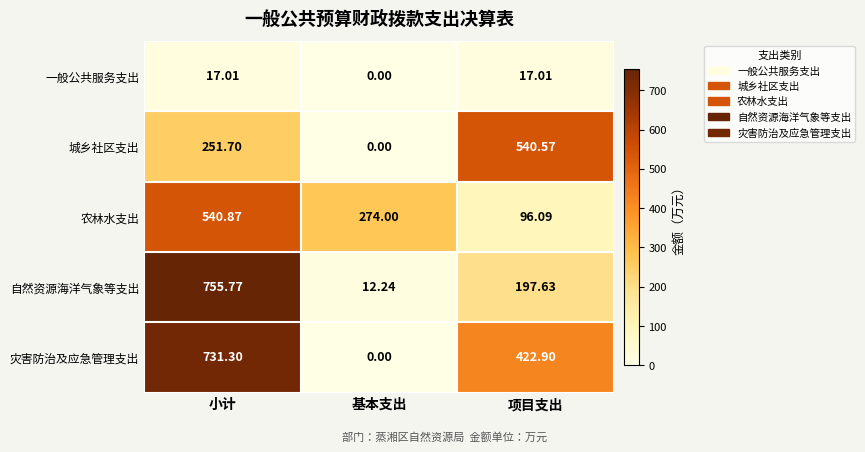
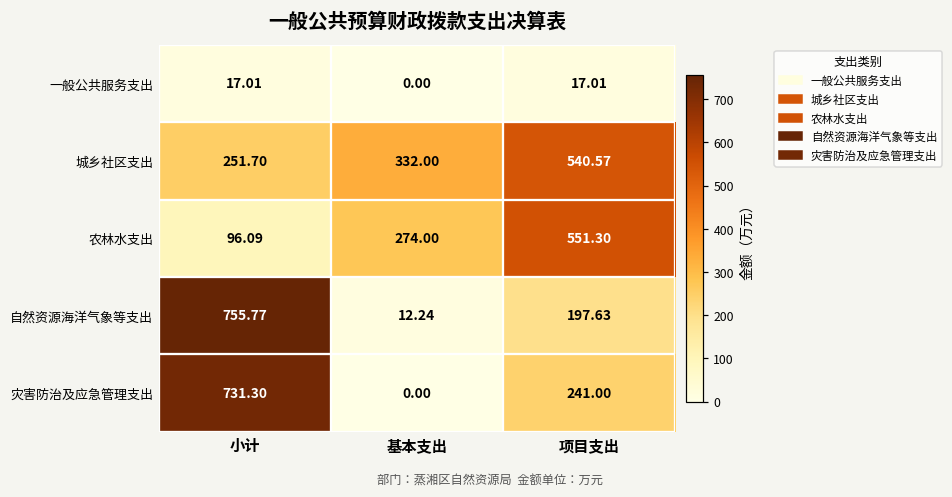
  {
    "一般公共服务支出": {
      "小计": 17.01,
      "基本支出": 0.00,
      "项目支出": 17.01
    },
    "城乡社区支出": {
      "小计": 251.70,
-     "基本支出": 0.00,
+     "基本支出": 332.00,
      "项目支出": 540.57
    },
    "农林水支出": {
-     "小计": 540.87,
+     "小计": 96.09,
      "基本支出": 274.00,
-     "项目支出": 96.09
+     "项目支出": 551.30
    },
    "自然资源海洋气象等支出": {
      "小计": 755.77,
      "基本支出": 12.24,
      "项目支出": 197.63
    },
    "灾害防治及应急管理支出": {
      "小计": 731.30,
      "基本支出": 0.00,
-     "项目支出": 422.90
+     "项目支出": 241.00
    }
  }
